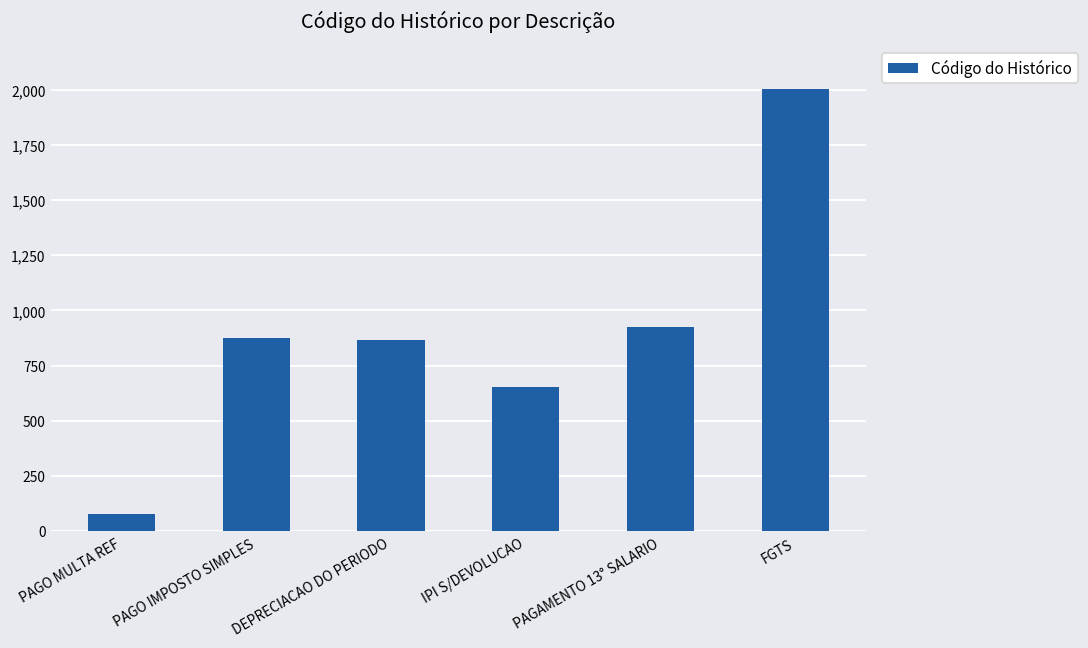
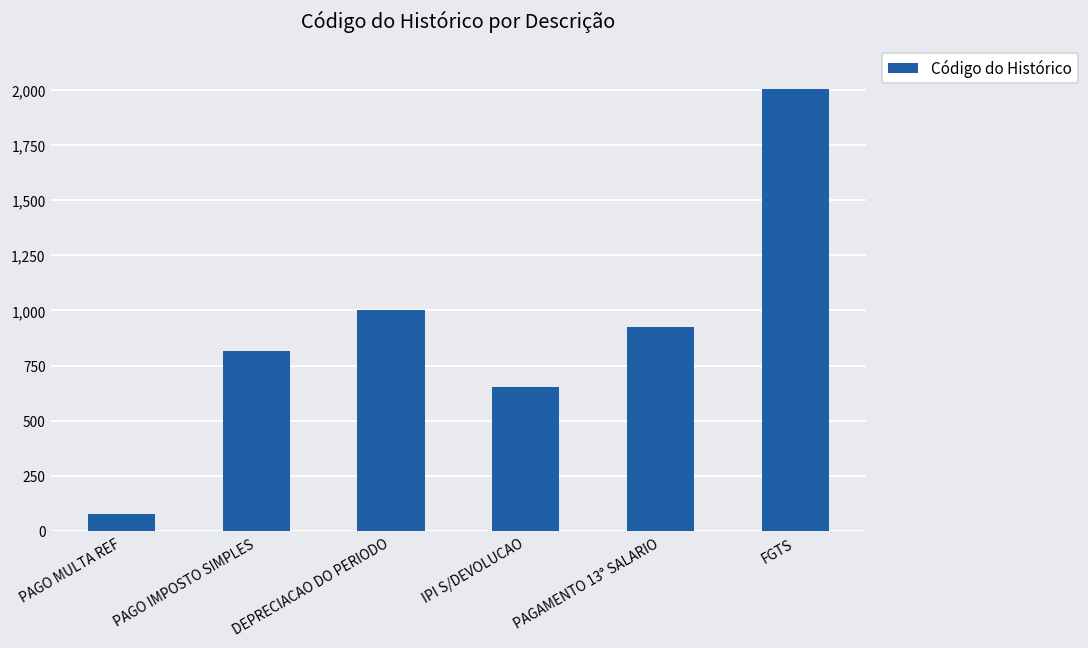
  {
    "PAGO MULTA REF": "80",
-   "PAGO IMPOSTO SIMPLES": "880",
-   "DEPRECIACAO DO PERIODO": "860",
+   "PAGO IMPOSTO SIMPLES": "820",
+   "DEPRECIACAO DO PERIODO": "1,000",
    "IPI S/DEVOLUCAO": "650",
    "PAGAMENTO 13° SALARIO": "930",
    "FGTS": "2,000"
  }
